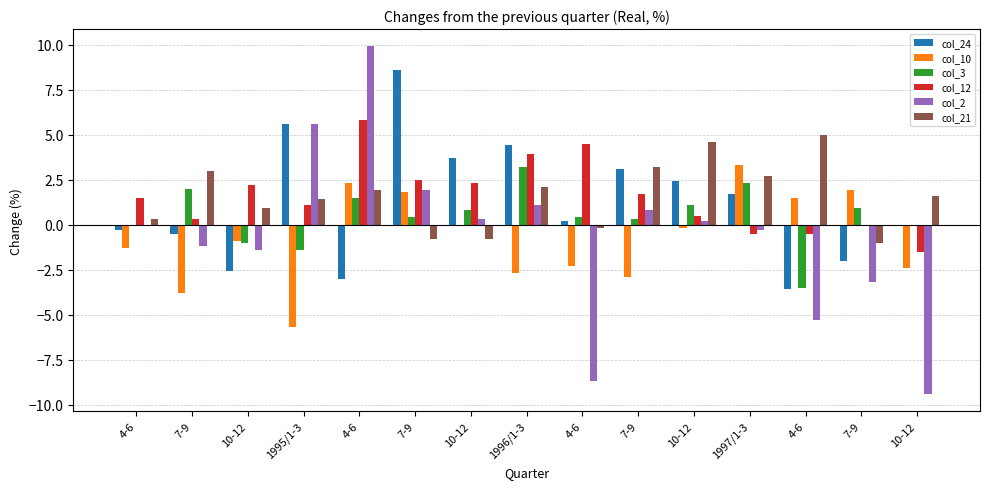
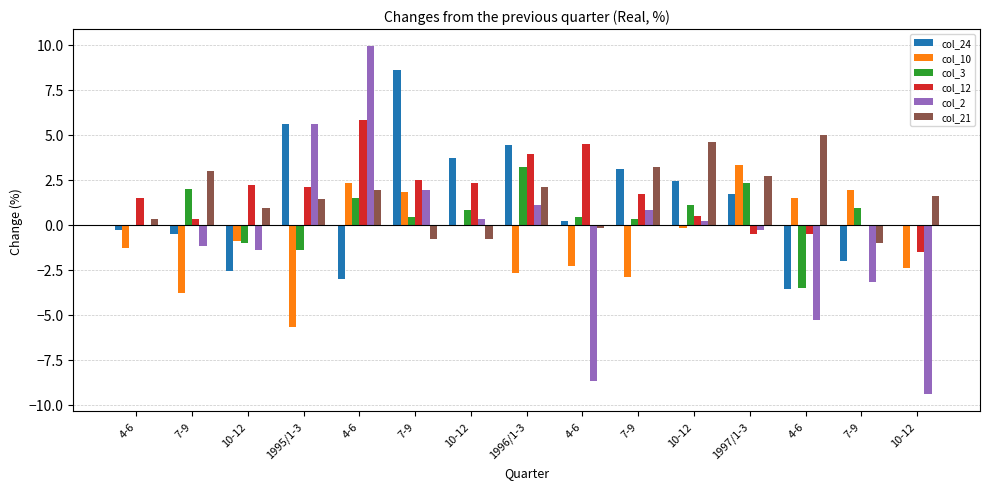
  {
    "col_24": {
      "1995/1-3": 5.6,
      "1996/1-3": 4.4,
      "1997/1-3": 1.7
    },
    "col_10": {
      "1995/1-3": -5.7,
      "1996/1-3": -2.7,
      "1997/1-3": 3.3
    },
    "col_3": {
      "1995/1-3": -1.4,
      "1996/1-3": 3.2,
      "1997/1-3": 2.3
    },
    "col_12": {
-     "1995/1-3": 1.1,
+     "1995/1-3": 2.1,
      "1996/1-3": 3.9,
      "1997/1-3": -0.5
    },
    "col_2": {
      "1995/1-3": 5.6,
      "1996/1-3": 1.1,
      "1997/1-3": -0.3
    },
    "col_21": {
      "1995/1-3": 1.4,
      "1996/1-3": 2.1,
      "1997/1-3": 2.7
    }
  }
